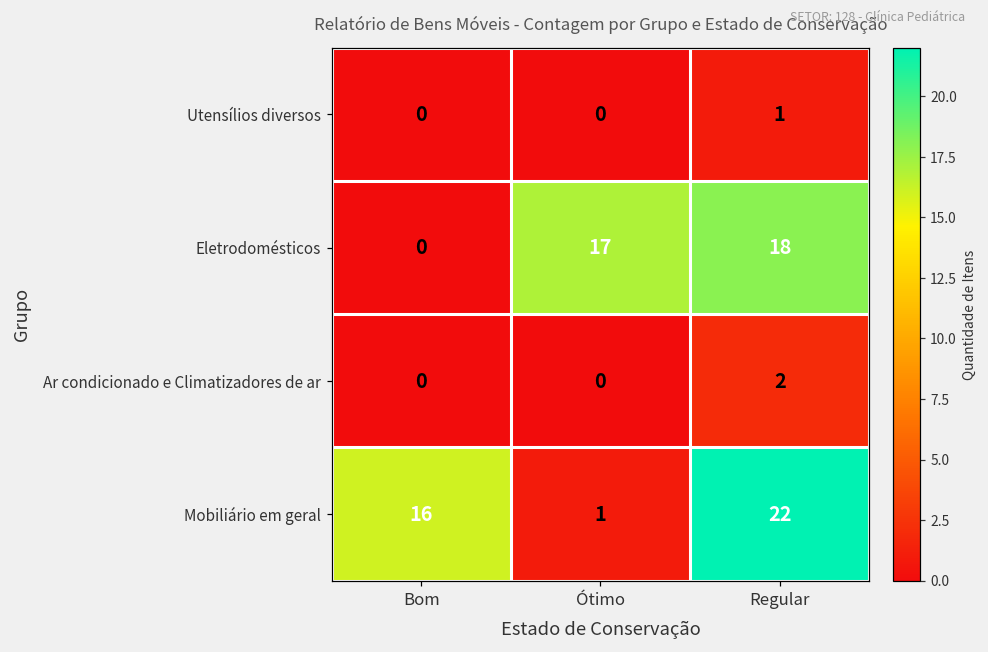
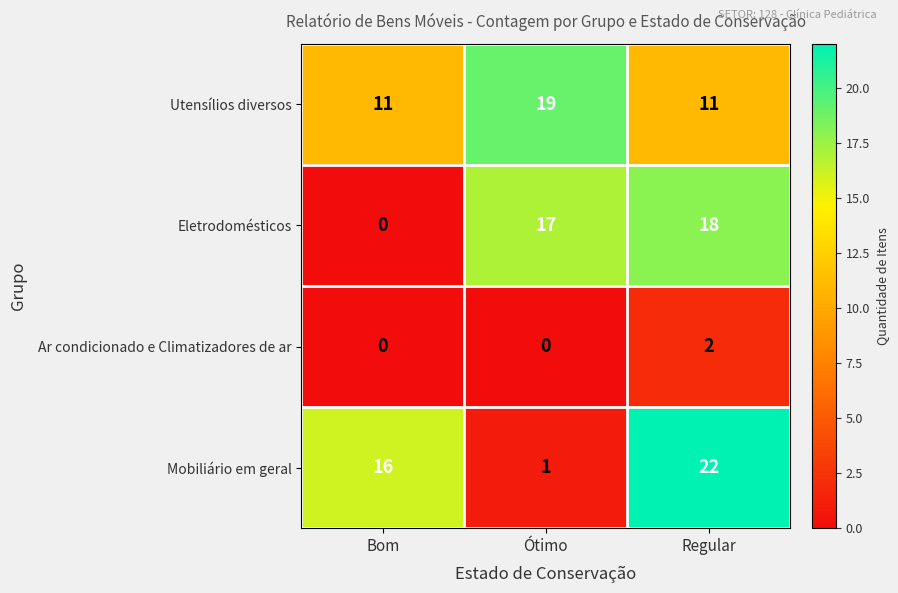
  {
    "Utensílios diversos": {
-     "Bom": 0,
-     "Ótimo": 0,
-     "Regular": 1
+     "Bom": 11,
+     "Ótimo": 19,
+     "Regular": 11
    },
    "Eletrodomésticos": {
      "Bom": 0,
      "Ótimo": 17,
      "Regular": 18
    },
    "Ar condicionado e Climatizadores de ar": {
      "Bom": 0,
      "Ótimo": 0,
      "Regular": 2
    },
    "Mobiliário em geral": {
      "Bom": 16,
      "Ótimo": 1,
      "Regular": 22
    }
  }
